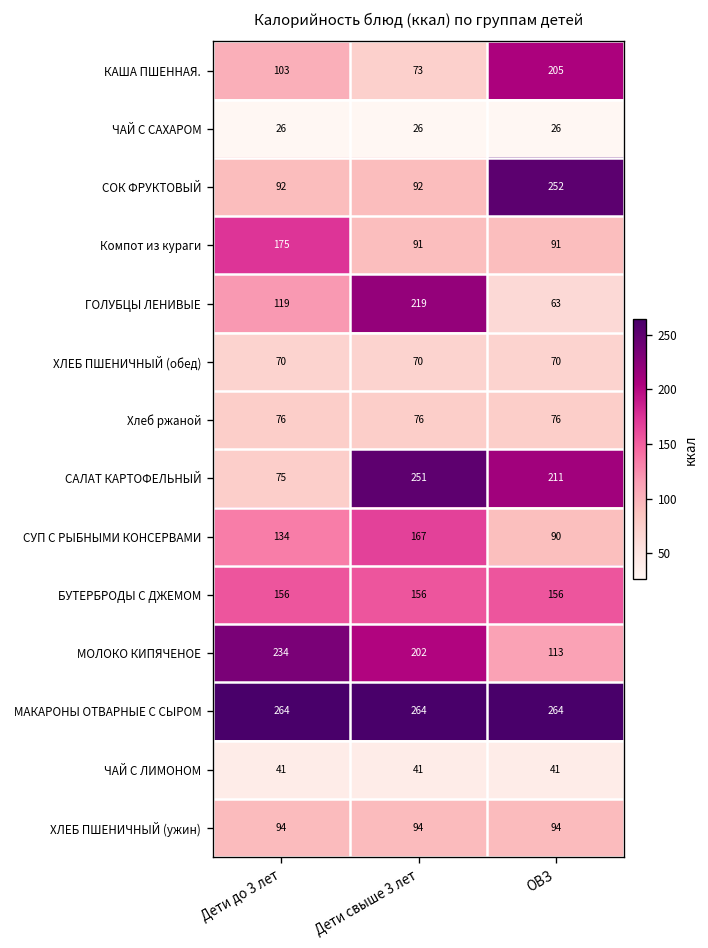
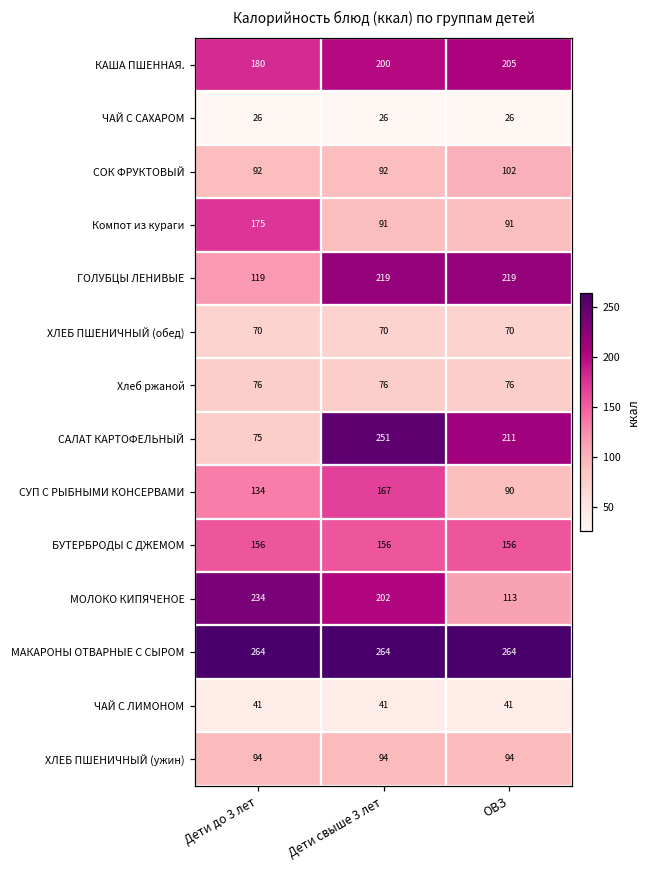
  {
    "КАША ПШЕННАЯ.": {
-     "Дети до 3 лет": 103,
-     "Дети свыше 3 лет": 73,
+     "Дети до 3 лет": 180,
+     "Дети свыше 3 лет": 200,
      "ОВЗ": 205
    },
    "ЧАЙ С САХАРОМ": {
      "Дети до 3 лет": 26,
      "Дети свыше 3 лет": 26,
      "ОВЗ": 26
    },
    "СОК ФРУКТОВЫЙ": {
      "Дети до 3 лет": 92,
      "Дети свыше 3 лет": 92,
-     "ОВЗ": 252
+     "ОВЗ": 102
    },
    "Компот из кураги": {
      "Дети до 3 лет": 175,
      "Дети свыше 3 лет": 91,
      "ОВЗ": 91
    },
    "ГОЛУБЦЫ ЛЕНИВЫЕ": {
      "Дети до 3 лет": 119,
      "Дети свыше 3 лет": 219,
-     "ОВЗ": 63
+     "ОВЗ": 219
    },
    "ХЛЕБ ПШЕНИЧНЫЙ (обед)": {
      "Дети до 3 лет": 70,
      "Дети свыше 3 лет": 70,
      "ОВЗ": 70
    },
    "Хлеб ржаной": {
      "Дети до 3 лет": 76,
      "Дети свыше 3 лет": 76,
      "ОВЗ": 76
    },
    "САЛАТ КАРТОФЕЛЬНЫЙ": {
      "Дети до 3 лет": 75,
      "Дети свыше 3 лет": 251,
      "ОВЗ": 211
    },
    "СУП С РЫБНЫМИ КОНСЕРВАМИ": {
      "Дети до 3 лет": 134,
      "Дети свыше 3 лет": 167,
      "ОВЗ": 90
    },
    "БУТЕРБРОДЫ С ДЖЕМОМ": {
      "Дети до 3 лет": 156,
      "Дети свыше 3 лет": 156,
      "ОВЗ": 156
    },
    "МОЛОКО КИПЯЧЕНОЕ": {
      "Дети до 3 лет": 234,
      "Дети свыше 3 лет": 202,
      "ОВЗ": 113
    },
    "МАКАРОНЫ ОТВАРНЫЕ С СЫРОМ": {
      "Дети до 3 лет": 264,
      "Дети свыше 3 лет": 264,
      "ОВЗ": 264
    },
    "ЧАЙ С ЛИМОНОМ": {
      "Дети до 3 лет": 41,
      "Дети свыше 3 лет": 41,
      "ОВЗ": 41
    },
    "ХЛЕБ ПШЕНИЧНЫЙ (ужин)": {
      "Дети до 3 лет": 94,
      "Дети свыше 3 лет": 94,
      "ОВЗ": 94
    }
  }
